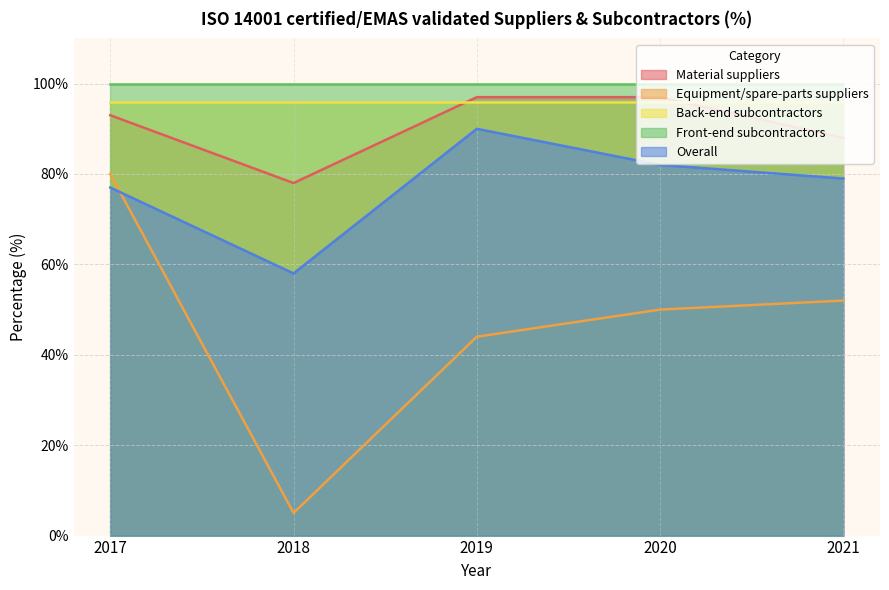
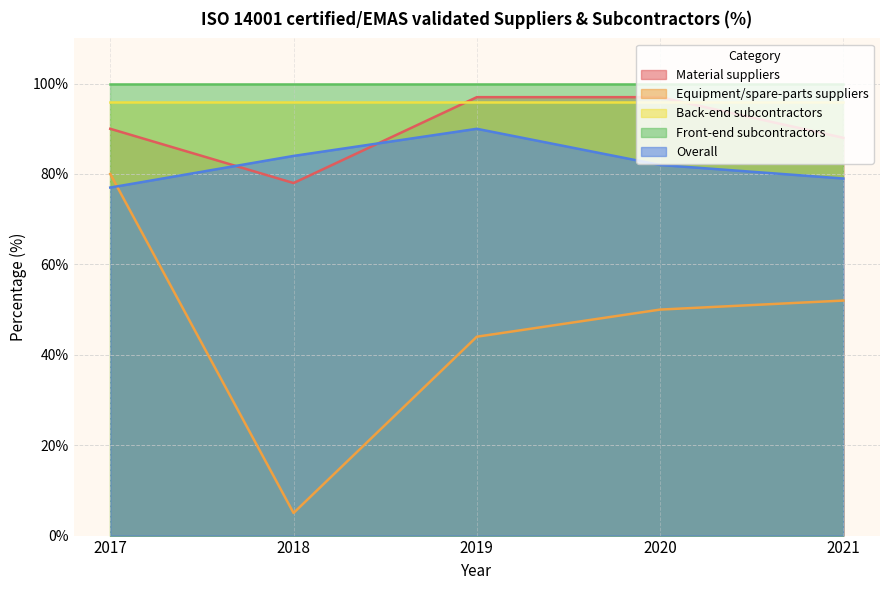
  {
    "Material suppliers": {
-     "2017": "93%",
+     "2017": "90%",
      "2018": "78%",
      "2019": "97%"
    },
    "Front-end subcontractors": {
      "2017": "100%",
      "2018": "100%",
      "2019": "100%"
    },
    "Overall": {
      "2017": "77%",
-     "2018": "58%",
+     "2018": "84%",
      "2019": "90%",
      "2020": "82%",
      "2021": "79%"
    }
  }
